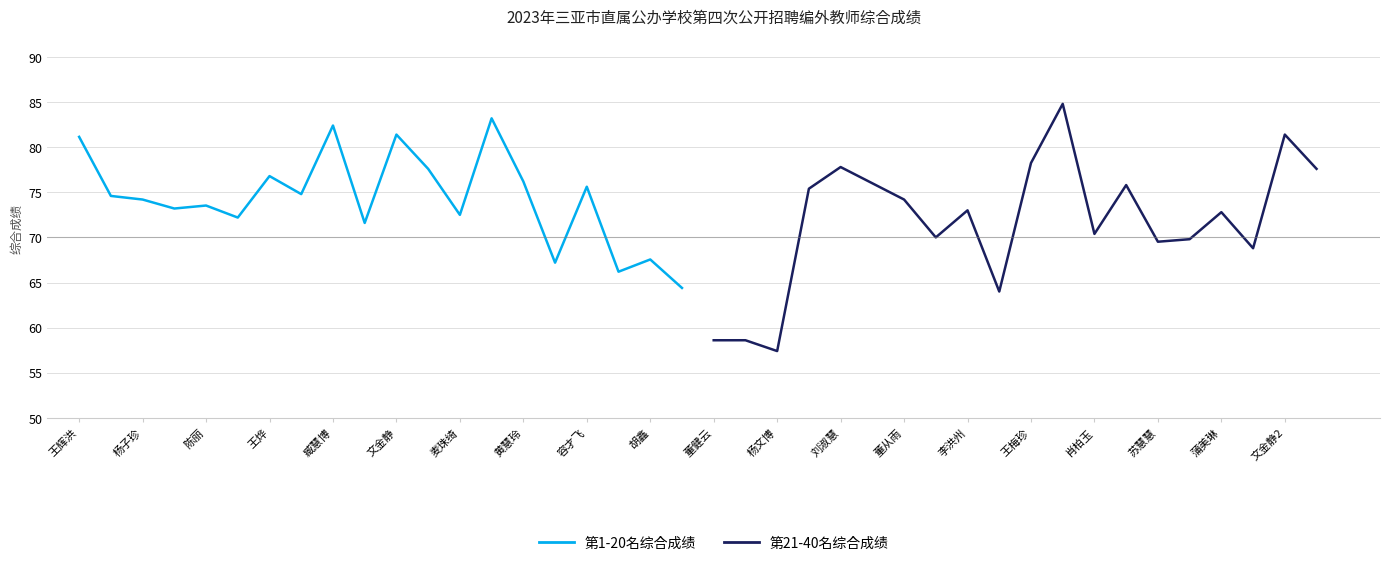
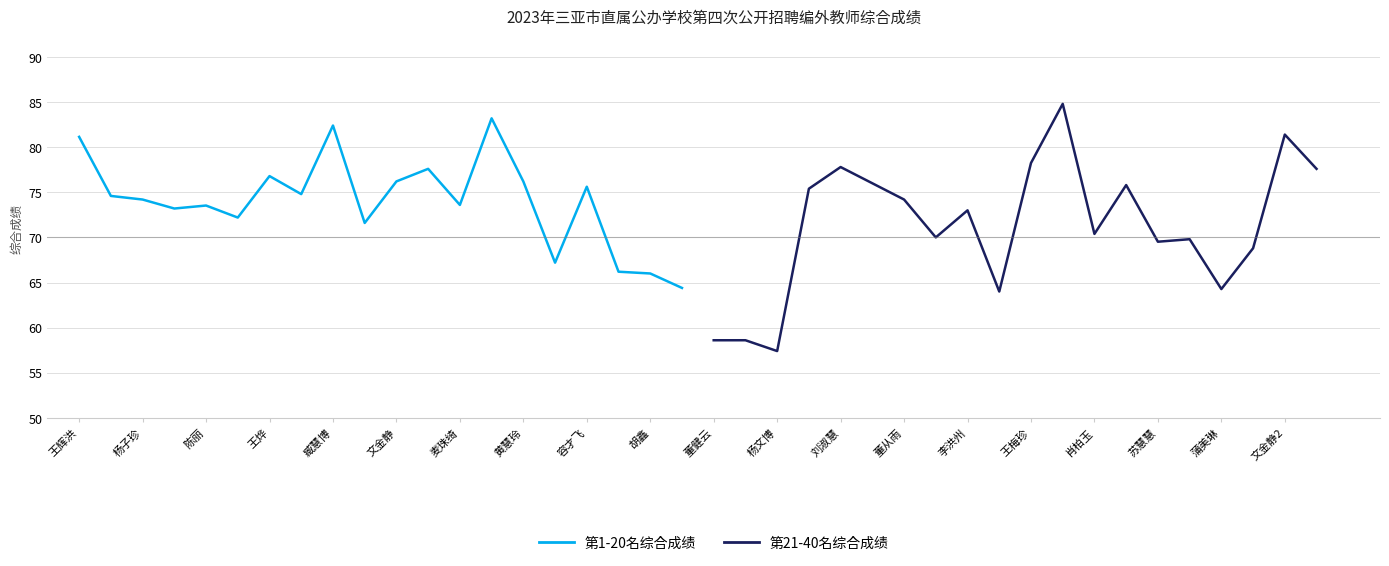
  {
    "第1-20名综合成绩": {
      "王辉洪": 81,
      "杨子珍": 74,
      "陈丽": 74,
      "王烨": 77,
      "臧慧博": 82,
-     "文金静": 81,
-     "麦珠绮": 73,
+     "文金静": 76,
+     "麦珠绮": 74,
      "黄慧玲": 76,
      "容才飞": 76,
-     "胡鑫": 68
+     "胡鑫": 66
    },
    "第21-40名综合成绩": {
      "董健云": 59,
      "杨文博": 57,
      "刘淑慧": 78,
      "董从雨": 74,
      "李洪州": 73,
      "王梅珍": 78,
      "肖柏玉": 70,
      "苏慧慧": 70,
-     "蒲美琳": 73,
+     "蒲美琳": 64,
      "文金静2": 81
    }
  }
